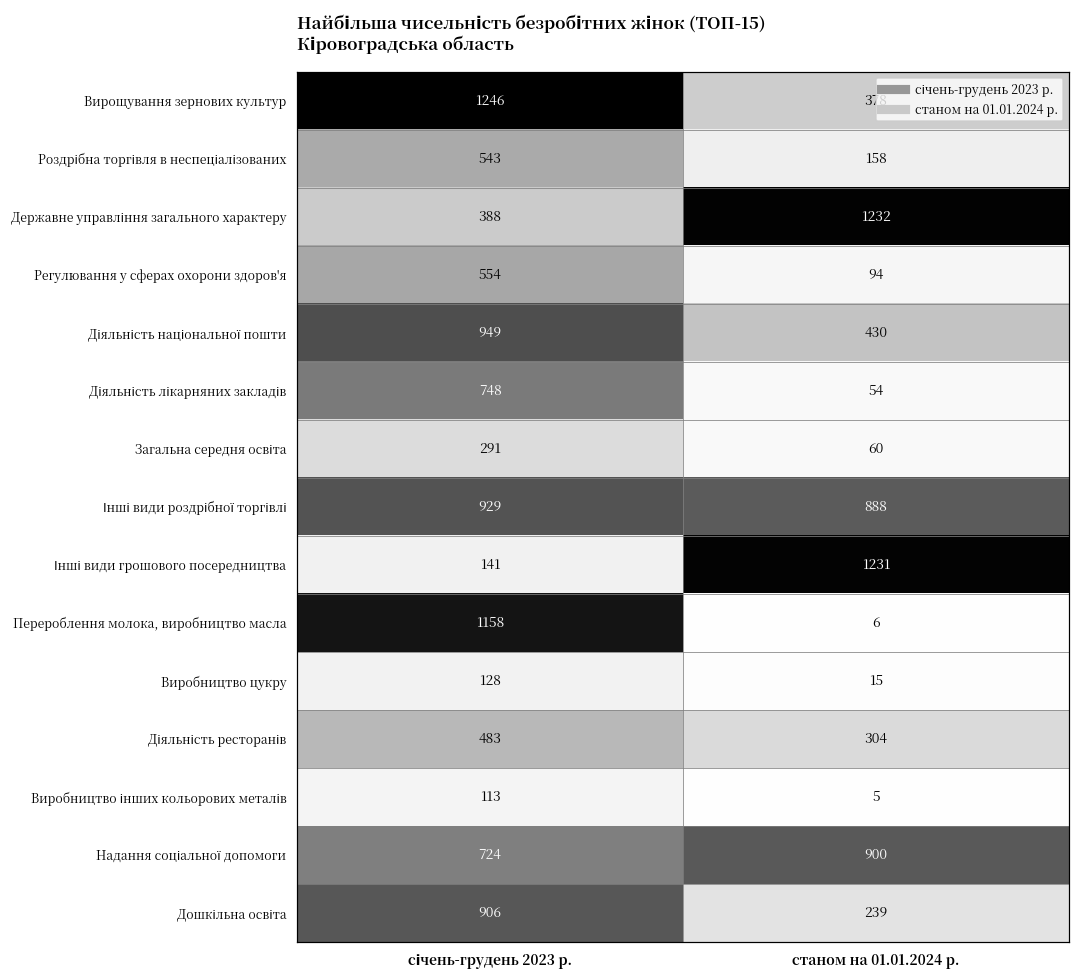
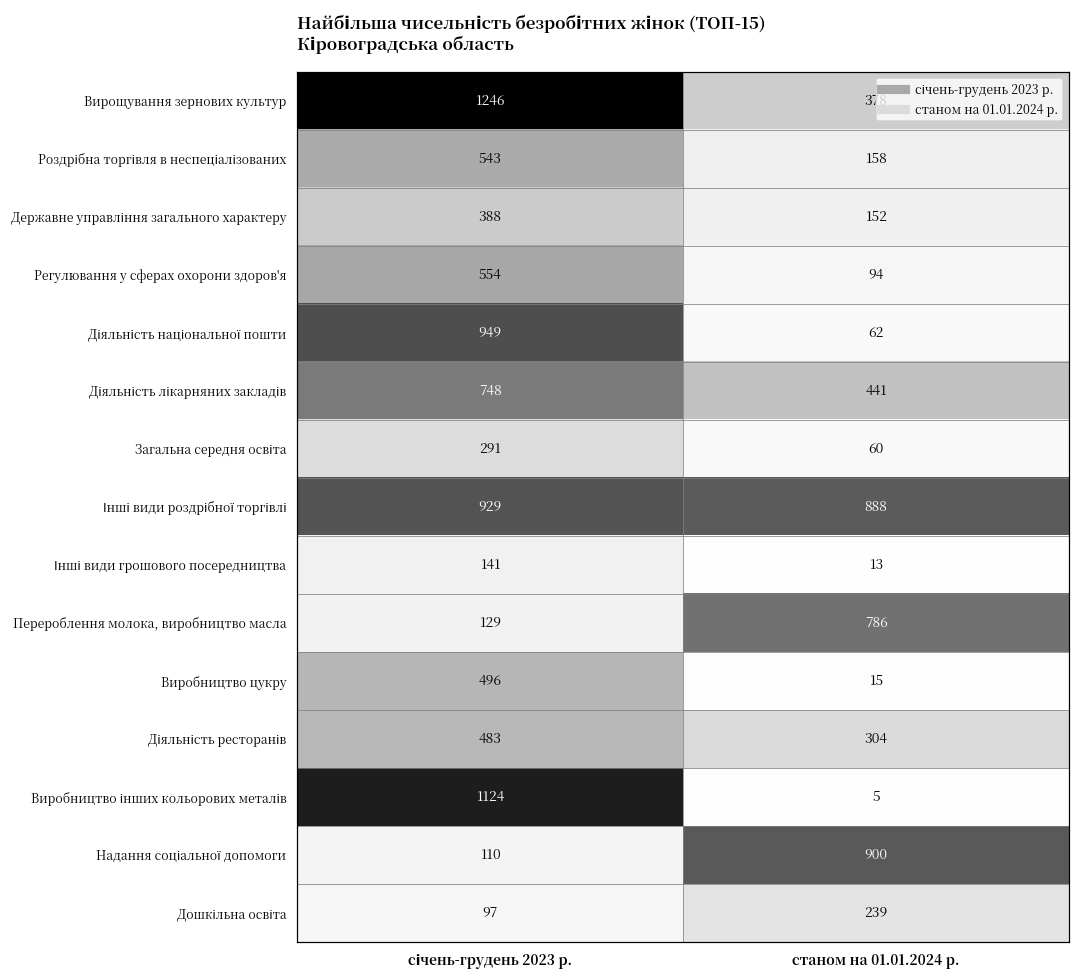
  {
    "Вирощування зернових культур": {
      "січень-грудень 2023 р.": 1246
    },
    "Роздрібна торгівля в неспеціалізованих": {
      "січень-грудень 2023 р.": 543,
      "станом на 01.01.2024 р.": 158
    },
    "Державне управління загального характеру": {
      "січень-грудень 2023 р.": 388,
-     "станом на 01.01.2024 р.": 1232
+     "станом на 01.01.2024 р.": 152
    },
    "Регулювання у сферах охорони здоров'я": {
      "січень-грудень 2023 р.": 554,
      "станом на 01.01.2024 р.": 94
    },
    "Діяльність національної пошти": {
      "січень-грудень 2023 р.": 949,
-     "станом на 01.01.2024 р.": 430
+     "станом на 01.01.2024 р.": 62
    },
    "Діяльність лікарняних закладів": {
      "січень-грудень 2023 р.": 748,
-     "станом на 01.01.2024 р.": 54
+     "станом на 01.01.2024 р.": 441
    },
    "Загальна середня освіта": {
      "січень-грудень 2023 р.": 291,
      "станом на 01.01.2024 р.": 60
    },
    "Інші види роздрібної торгівлі": {
      "січень-грудень 2023 р.": 929,
      "станом на 01.01.2024 р.": 888
    },
    "Інші види грошового посередництва": {
      "січень-грудень 2023 р.": 141,
-     "станом на 01.01.2024 р.": 1231
+     "станом на 01.01.2024 р.": 13
    },
    "Перероблення молока, виробництво масла": {
-     "січень-грудень 2023 р.": 1158,
-     "станом на 01.01.2024 р.": 6
+     "січень-грудень 2023 р.": 129,
+     "станом на 01.01.2024 р.": 786
    },
    "Виробництво цукру": {
-     "січень-грудень 2023 р.": 128,
+     "січень-грудень 2023 р.": 496,
      "станом на 01.01.2024 р.": 15
    },
    "Діяльність ресторанів": {
      "січень-грудень 2023 р.": 483,
      "станом на 01.01.2024 р.": 304
    },
    "Виробництво інших кольорових металів": {
-     "січень-грудень 2023 р.": 113,
+     "січень-грудень 2023 р.": 1124,
      "станом на 01.01.2024 р.": 5
    },
    "Надання соціальної допомоги": {
-     "січень-грудень 2023 р.": 724,
+     "січень-грудень 2023 р.": 110,
      "станом на 01.01.2024 р.": 900
    },
    "Дошкільна освіта": {
-     "січень-грудень 2023 р.": 906,
+     "січень-грудень 2023 р.": 97,
      "станом на 01.01.2024 р.": 239
    }
  }
